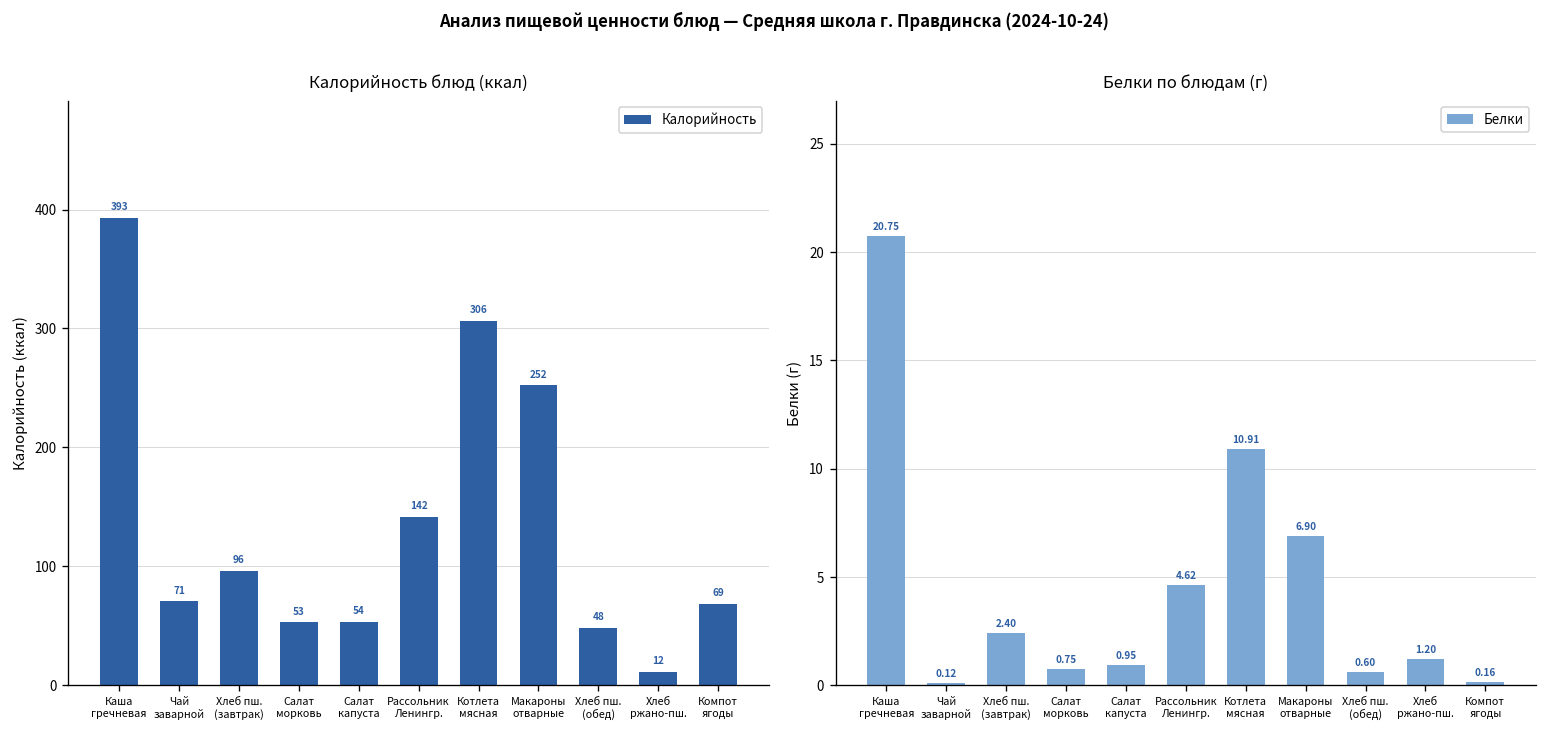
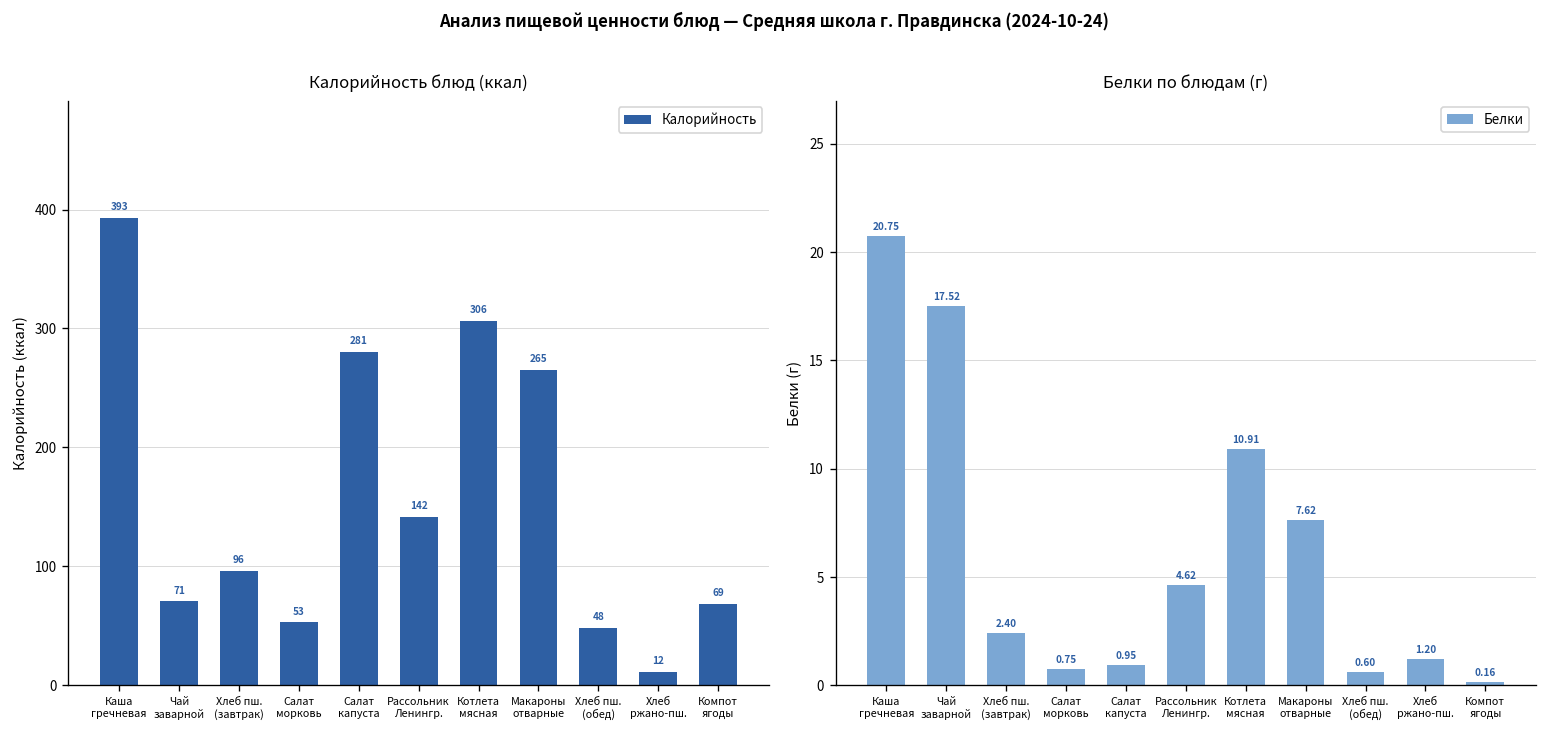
  {
    "Калорийность блюд (ккал)": {
      "Каша гречневая": 393,
      "Чай заварной": 71,
      "Хлеб пш. (завтрак)": 96,
      "Салат морковь": 53,
-     "Салат капуста": 54,
+     "Салат капуста": 281,
      "Рассольник Ленингр.": 142,
      "Котлета мясная": 306,
-     "Макароны отварные": 252,
+     "Макароны отварные": 265,
      "Хлеб пш. (обед)": 48,
      "Хлеб ржано-пш.": 12,
      "Компот ягоды": 69
    },
    "Белки по блюдам (г)": {
      "Каша гречневая": 20.75,
-     "Чай заварной": 0.12,
+     "Чай заварной": 17.52,
      "Хлеб пш. (завтрак)": 2.40,
      "Салат морковь": 0.75,
      "Салат капуста": 0.95,
      "Рассольник Ленингр.": 4.62,
      "Котлета мясная": 10.91,
-     "Макароны отварные": 6.90,
+     "Макароны отварные": 7.62,
      "Хлеб пш. (обед)": 0.60,
      "Хлеб ржано-пш.": 1.20,
      "Компот ягоды": 0.16
    }
  }
